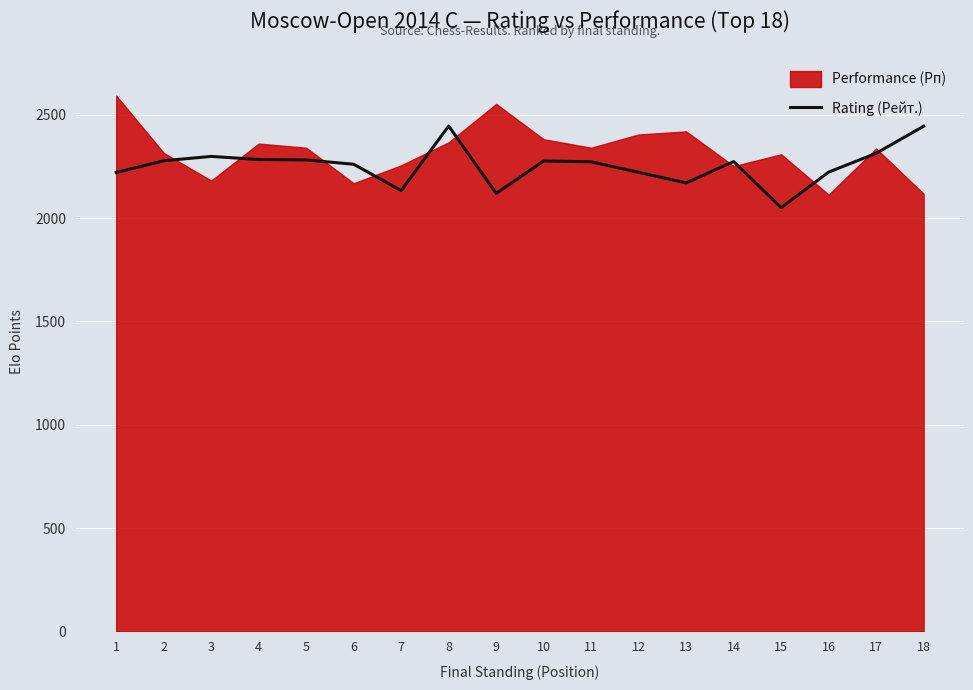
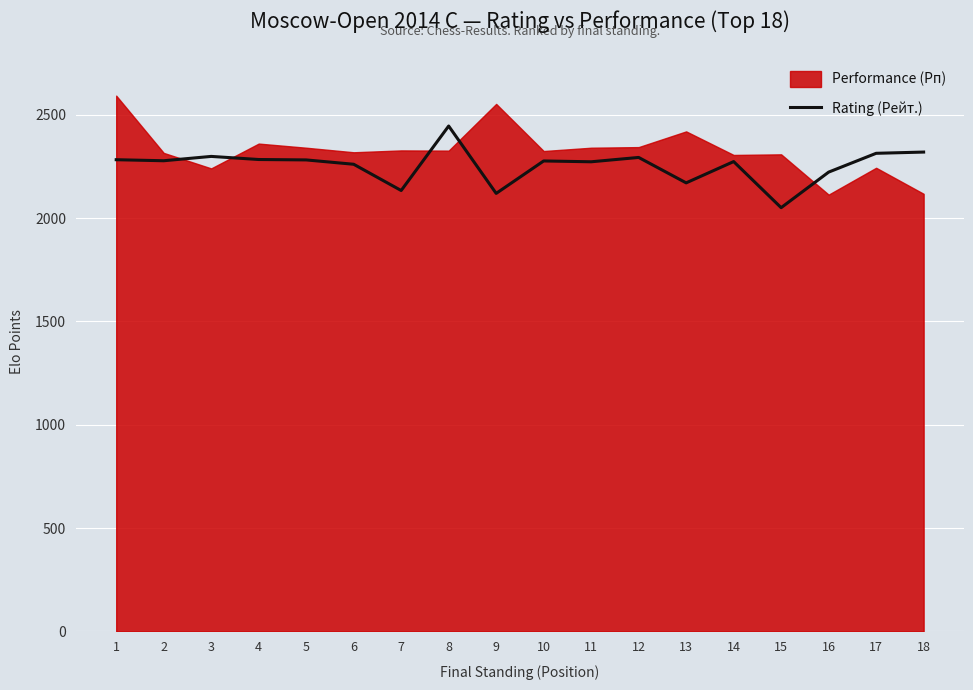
  {
    "Rating (Рейт.)": {
-     "1": 2220,
+     "1": 2280,
      "2": 2280,
      "3": 2300,
      "4": 2280,
      "5": 2280,
      "6": 2260,
      "7": 2130,
      "8": 2450,
      "9": 2120,
      "10": 2280,
      "11": 2270,
-     "12": 2220,
+     "12": 2290,
      "13": 2170,
      "14": 2270,
      "15": 2050,
      "16": 2220,
      "17": 2310,
-     "18": 2440
+     "18": 2320
    },
    "Performance (Рп)": {
      "1": 2590,
      "2": 2320,
-     "3": 2180,
+     "3": 2240,
      "4": 2360,
      "5": 2340,
-     "6": 2170,
-     "7": 2260,
-     "8": 2370,
+     "6": 2320,
+     "7": 2330,
+     "8": 2330,
      "9": 2550,
-     "10": 2380,
+     "10": 2320,
      "11": 2340,
-     "12": 2400,
+     "12": 2340,
      "13": 2420,
-     "14": 2250,
+     "14": 2310,
      "15": 2310,
      "16": 2110,
-     "17": 2340,
+     "17": 2240,
      "18": 2120
    }
  }
